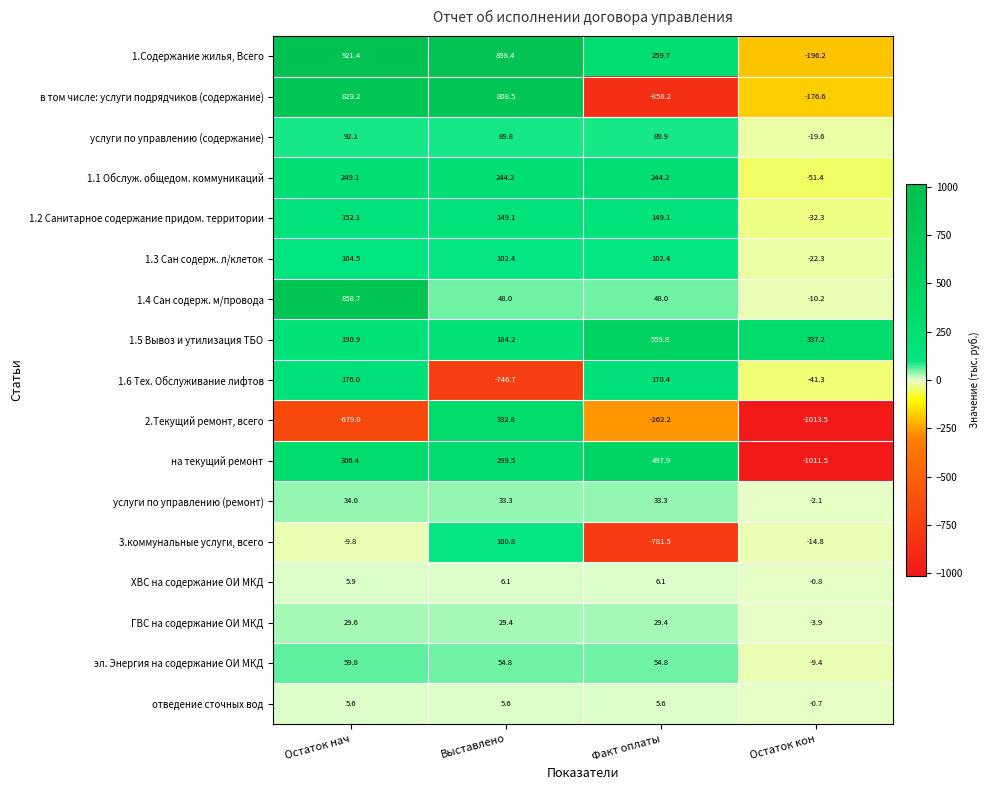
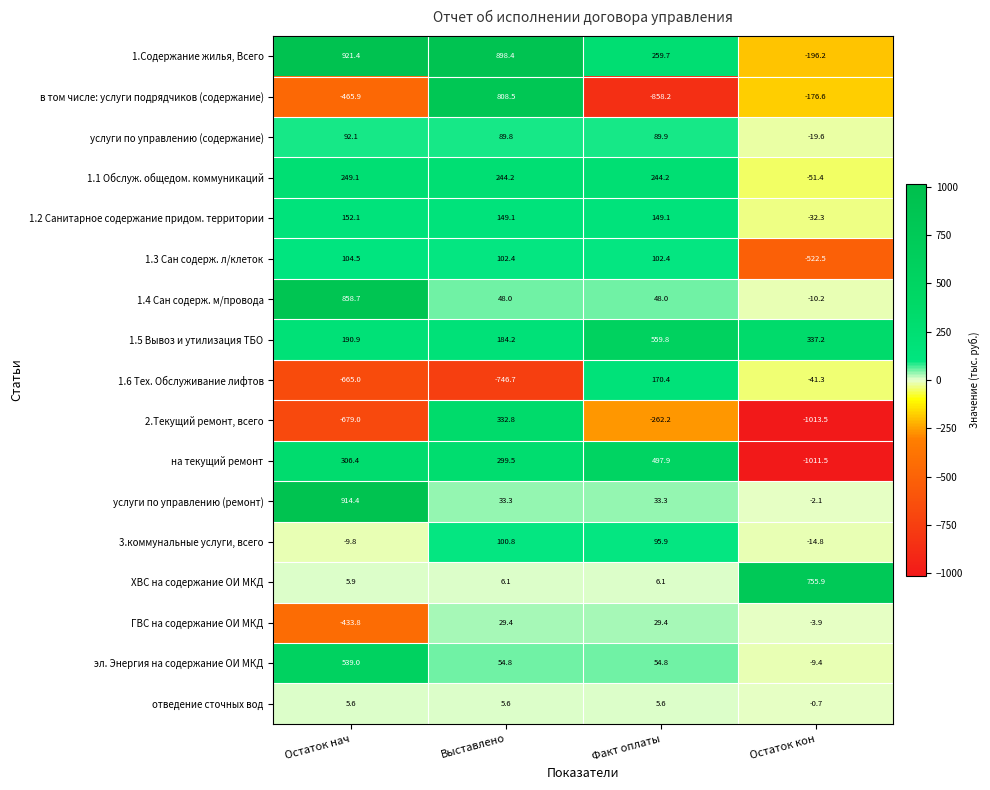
  {
    "1.Содержание жилья, Всего": {
      "Остаток нач": 921.4,
      "Выставлено": 898.4,
      "Факт оплаты": 259.7,
      "Остаток кон": -196.2
    },
    "в том числе: услуги подрядчиков (содержание)": {
-     "Остаток нач": 829.2,
+     "Остаток нач": -465.9,
      "Выставлено": 808.5,
      "Факт оплаты": -858.2,
      "Остаток кон": -176.6
    },
    "услуги по управлению (содержание)": {
      "Остаток нач": 92.1,
      "Выставлено": 89.8,
      "Факт оплаты": 89.9,
      "Остаток кон": -19.6
    },
    "1.1 Обслуж. общедом. коммуникаций": {
      "Остаток нач": 249.1,
      "Выставлено": 244.2,
      "Факт оплаты": 244.2,
      "Остаток кон": -51.4
    },
    "1.2 Санитарное содержание придом. территории": {
      "Остаток нач": 152.1,
      "Выставлено": 149.1,
      "Факт оплаты": 149.1,
      "Остаток кон": -32.3
    },
    "1.3 Сан содерж. л/клеток": {
      "Остаток нач": 104.5,
      "Выставлено": 102.4,
      "Факт оплаты": 102.4,
-     "Остаток кон": -22.3
+     "Остаток кон": -522.5
    },
    "1.4 Сан содерж. м/провода": {
      "Остаток нач": 858.7,
      "Выставлено": 48.0,
      "Факт оплаты": 48.0,
      "Остаток кон": -10.2
    },
    "1.5 Вывоз и утилизация ТБО": {
      "Остаток нач": 190.9,
      "Выставлено": 184.2,
      "Факт оплаты": 559.8,
      "Остаток кон": 337.2
    },
    "1.6 Тех. Обслуживание лифтов": {
-     "Остаток нач": 176.0,
+     "Остаток нач": -665.0,
      "Выставлено": -746.7,
      "Факт оплаты": 170.4,
      "Остаток кон": -41.3
    },
    "2.Текущий ремонт, всего": {
      "Остаток нач": -679.0,
      "Выставлено": 332.8,
      "Факт оплаты": -262.2,
      "Остаток кон": -1013.5
    },
    "на текущий ремонт": {
      "Остаток нач": 306.4,
      "Выставлено": 299.5,
      "Факт оплаты": 497.9,
      "Остаток кон": -1011.5
    },
    "услуги по управлению (ремонт)": {
-     "Остаток нач": 34.0,
+     "Остаток нач": 914.4,
      "Выставлено": 33.3,
      "Факт оплаты": 33.3,
      "Остаток кон": -2.1
    },
    "3.коммунальные услуги, всего": {
      "Остаток нач": -9.8,
      "Выставлено": 100.8,
-     "Факт оплаты": -781.5,
+     "Факт оплаты": 95.9,
      "Остаток кон": -14.8
    },
    "ХВС на содержание ОИ МКД": {
      "Остаток нач": 5.9,
      "Выставлено": 6.1,
      "Факт оплаты": 6.1,
-     "Остаток кон": -0.8
+     "Остаток кон": 755.9
    },
    "ГВС на содержание ОИ МКД": {
-     "Остаток нач": 29.6,
+     "Остаток нач": -433.8,
      "Выставлено": 29.4,
      "Факт оплаты": 29.4,
      "Остаток кон": -3.9
    },
    "эл. Энергия на содержание ОИ МКД": {
-     "Остаток нач": 59.8,
+     "Остаток нач": 539.0,
      "Выставлено": 54.8,
      "Факт оплаты": 54.8,
      "Остаток кон": -9.4
    },
    "отведение сточных вод": {
      "Остаток нач": 5.6,
      "Выставлено": 5.6,
      "Факт оплаты": 5.6,
      "Остаток кон": -0.7
    }
  }
